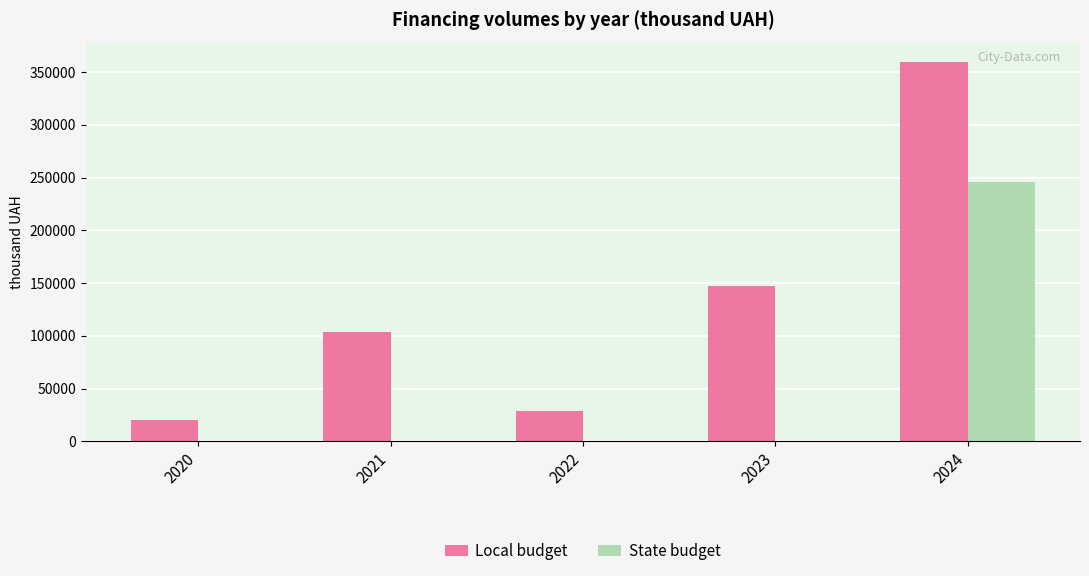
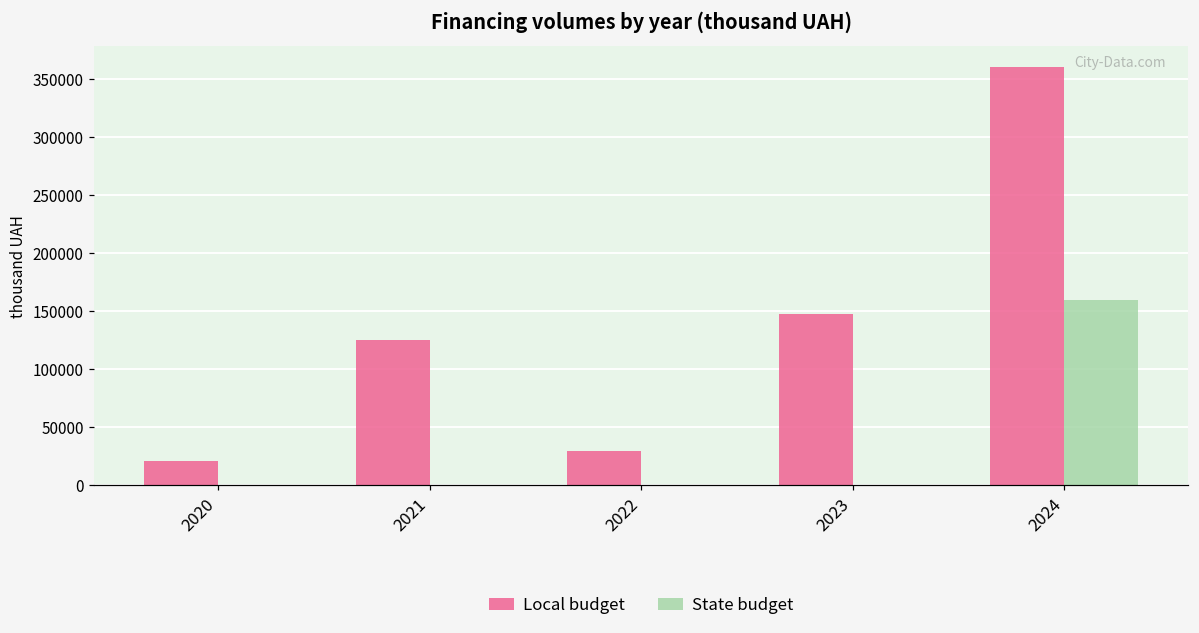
  {
    "Local budget": {
      "2020": 20000,
-     "2021": 104000,
+     "2021": 124000,
      "2022": 29000,
      "2023": 147000,
      "2024": 360000
    },
    "State budget": {
      "2020": 0,
      "2021": 0,
      "2022": 0,
      "2023": 0,
-     "2024": 246000
+     "2024": 159000
    }
  }
